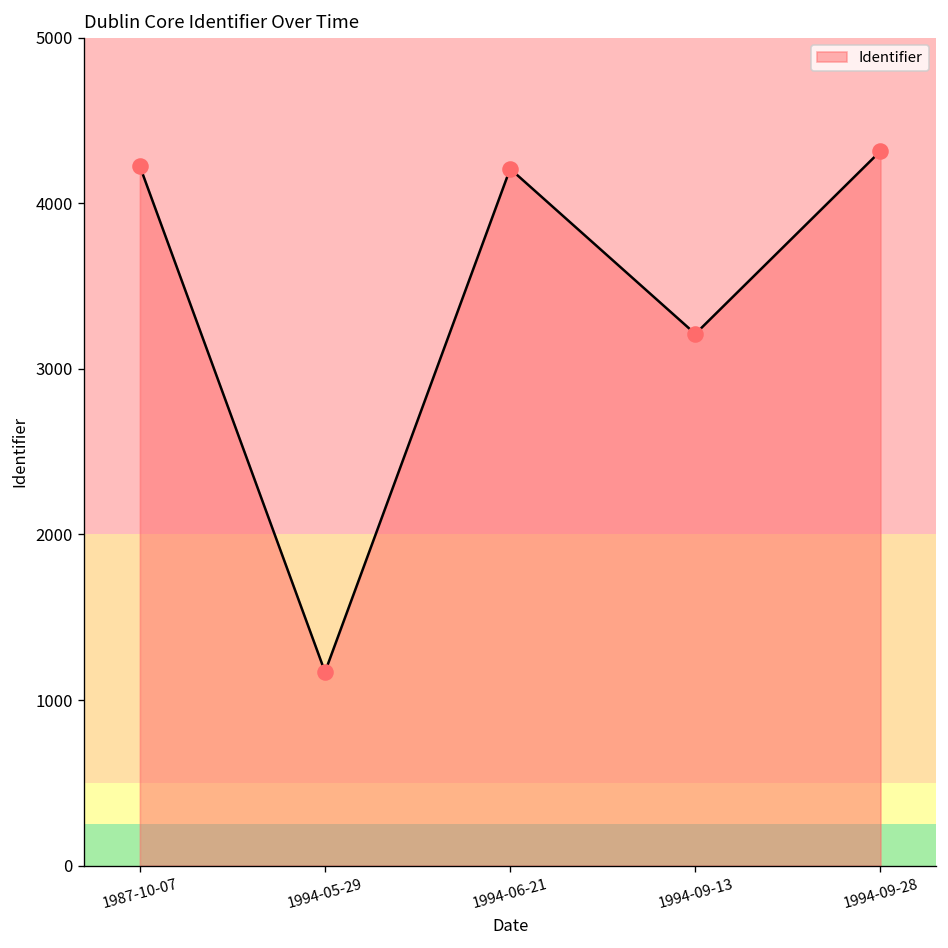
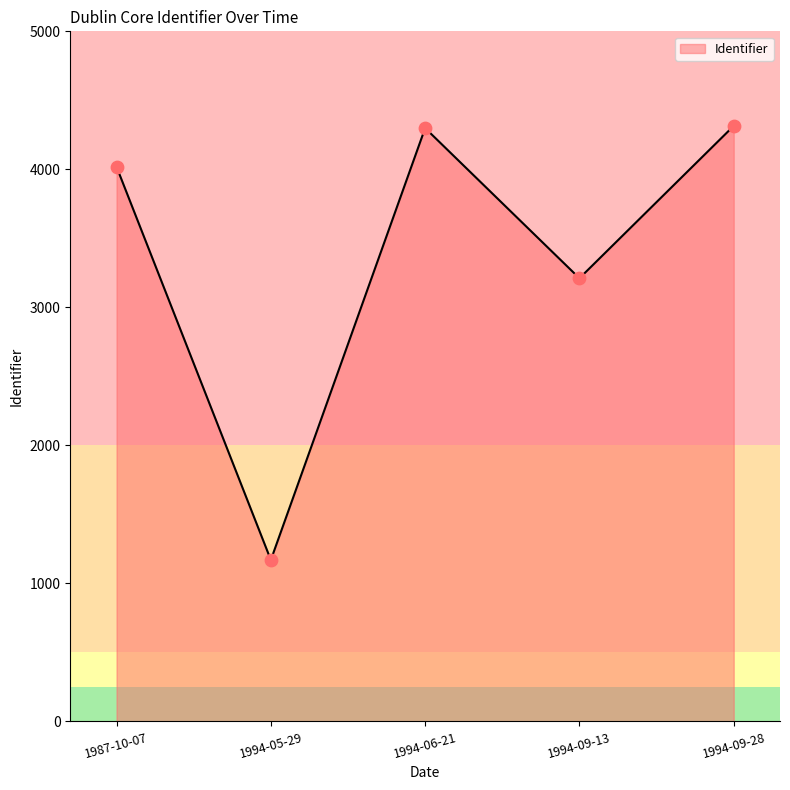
  {
-   "1987-10-07": 4220,
+   "1987-10-07": 4020,
    "1994-05-29": 1170,
-   "1994-06-21": 4210,
+   "1994-06-21": 4300,
    "1994-09-13": 3210,
    "1994-09-28": 4320
  }
